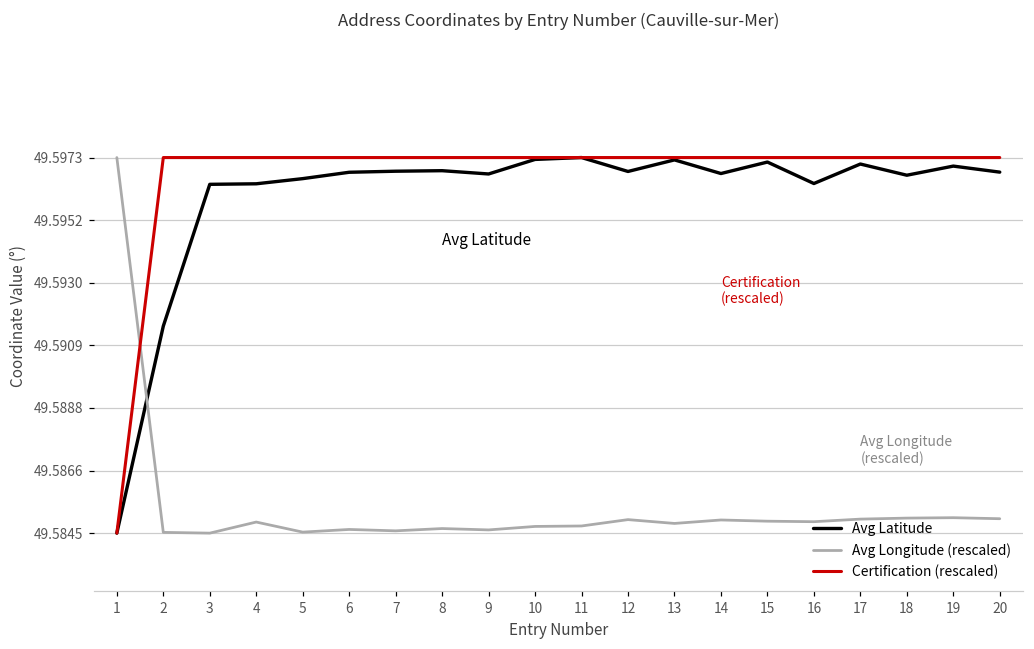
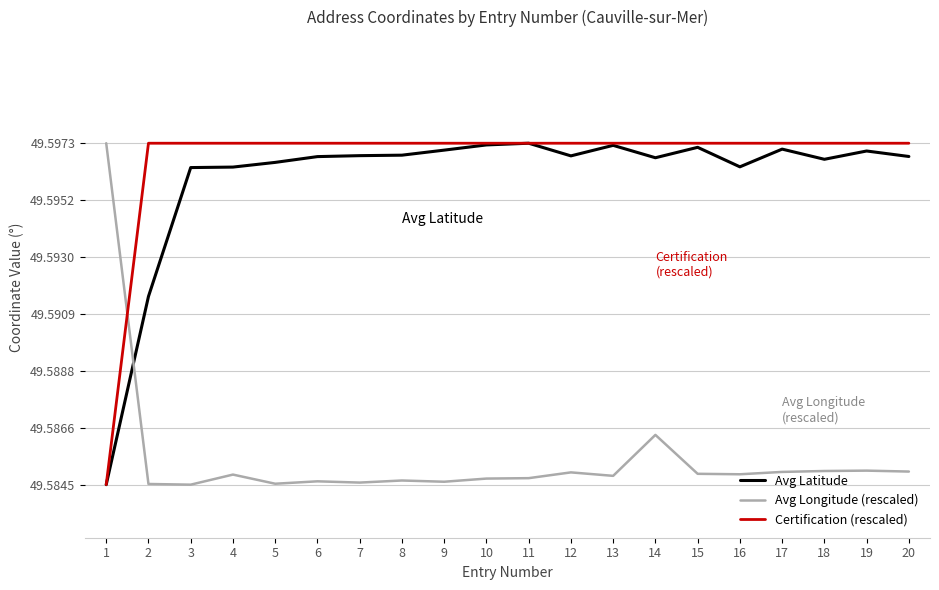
  {
    "Avg Latitude": {
      "2": 49.5916,
      "3": 49.5964,
      "4": 49.5964,
      "5": 49.5966,
      "6": 49.5968,
      "7": 49.5969,
      "8": 49.5969,
-     "9": 49.5968,
+     "9": 49.5971,
      "12": 49.5969,
      "14": 49.5968,
      "15": 49.5972,
      "16": 49.5964,
      "17": 49.5971,
      "18": 49.5967,
      "19": 49.5970,
      "20": 49.5968
    },
    "Avg Longitude (rescaled)": {
      "1": 49.5973,
      "2": 49.5845,
      "3": 49.5845,
      "4": 49.5848,
      "5": 49.5845,
      "6": 49.5846,
      "7": 49.5845,
      "8": 49.5846,
      "9": 49.5846,
      "10": 49.5847,
      "11": 49.5847,
      "12": 49.5849,
      "13": 49.5848,
-     "14": 49.5849,
+     "14": 49.5863,
      "15": 49.5849,
      "16": 49.5849,
      "17": 49.5849,
      "18": 49.5850,
      "19": 49.5850,
      "20": 49.5850
    },
    "Certification (rescaled)": {
      "2": 49.5973,
      "3": 49.5973,
      "4": 49.5973,
      "5": 49.5973,
      "6": 49.5973,
      "7": 49.5973,
      "8": 49.5973,
      "9": 49.5973,
      "12": 49.5973,
      "14": 49.5973,
      "15": 49.5973,
      "16": 49.5973,
      "17": 49.5973,
      "18": 49.5973,
      "19": 49.5973,
      "20": 49.5973
    }
  }
